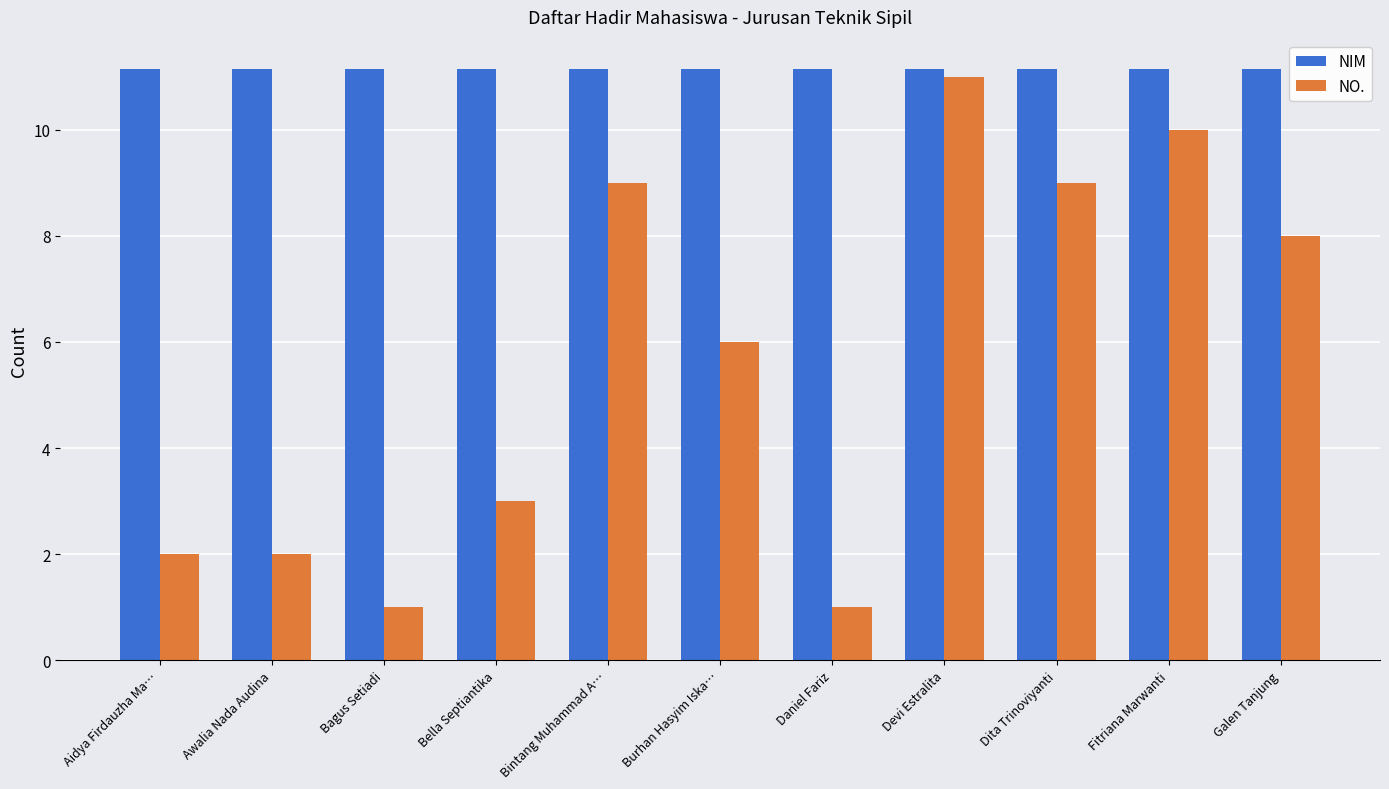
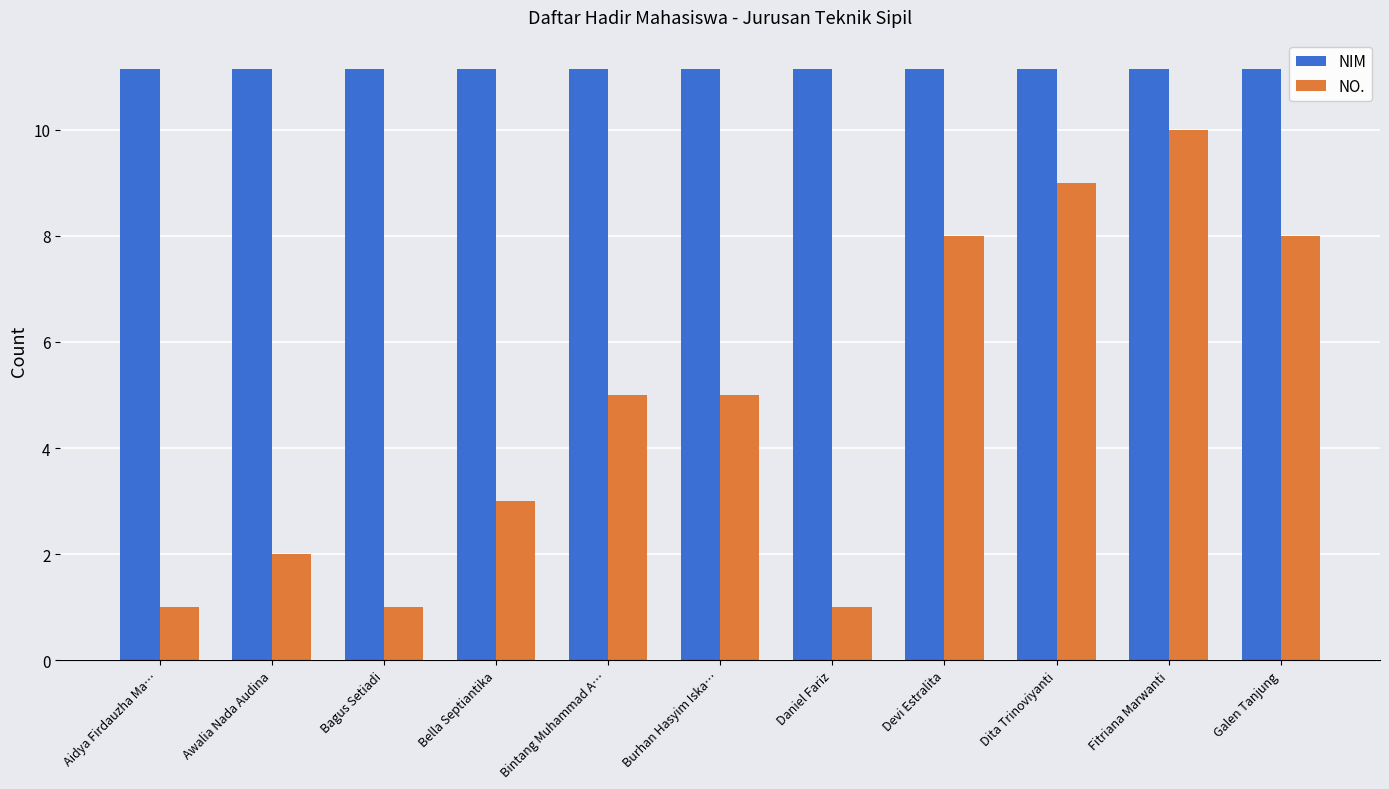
  {
    "NIM": {
      "Aidya Firdauzha Ma…": 11.1,
      "Awalia Nada Audina": 11.1,
      "Bagus Setiadi": 11.1,
      "Bella Septiantika": 11.1,
      "Bintang Muhammad A…": 11.1,
      "Burhan Hasyim Iska…": 11.1,
      "Daniel Fariz": 11.1,
      "Devi Estralita": 11.1,
      "Dita Trinoviyanti": 11.1,
      "Fitriana Marwanti": 11.1,
      "Galen Tanjung": 11.1
    },
    "NO.": {
-     "Aidya Firdauzha Ma…": 2,
+     "Aidya Firdauzha Ma…": 1,
      "Awalia Nada Audina": 2,
      "Bagus Setiadi": 1,
      "Bella Septiantika": 3,
-     "Bintang Muhammad A…": 9,
-     "Burhan Hasyim Iska…": 6,
+     "Bintang Muhammad A…": 5,
+     "Burhan Hasyim Iska…": 5,
      "Daniel Fariz": 1,
-     "Devi Estralita": 11,
+     "Devi Estralita": 8,
      "Dita Trinoviyanti": 9,
      "Fitriana Marwanti": 10,
      "Galen Tanjung": 8
    }
  }
